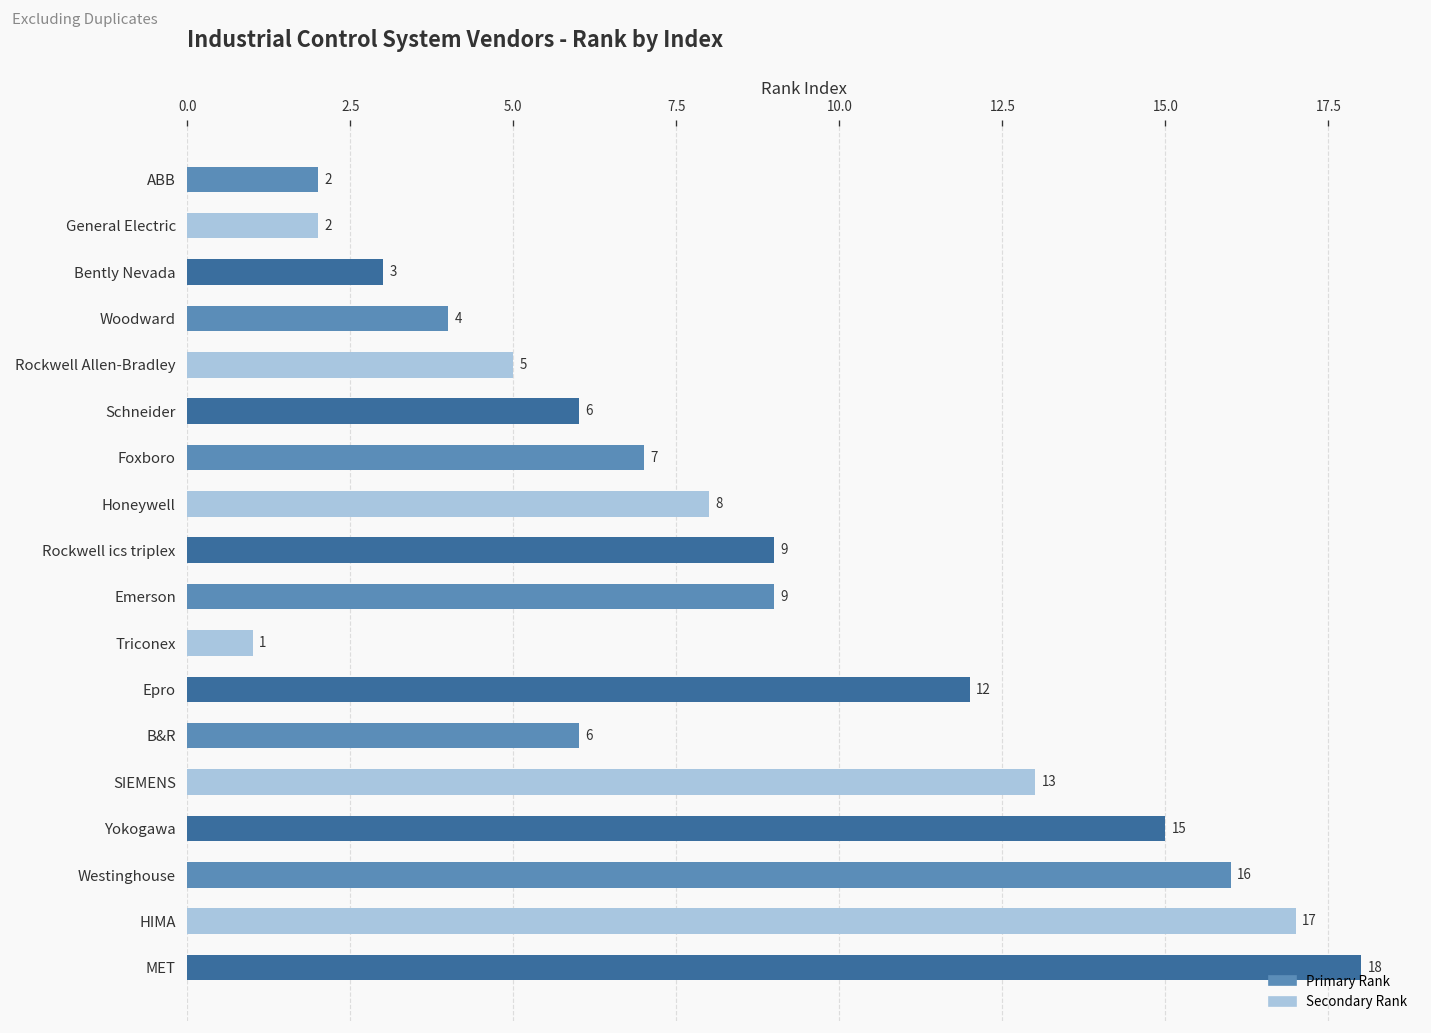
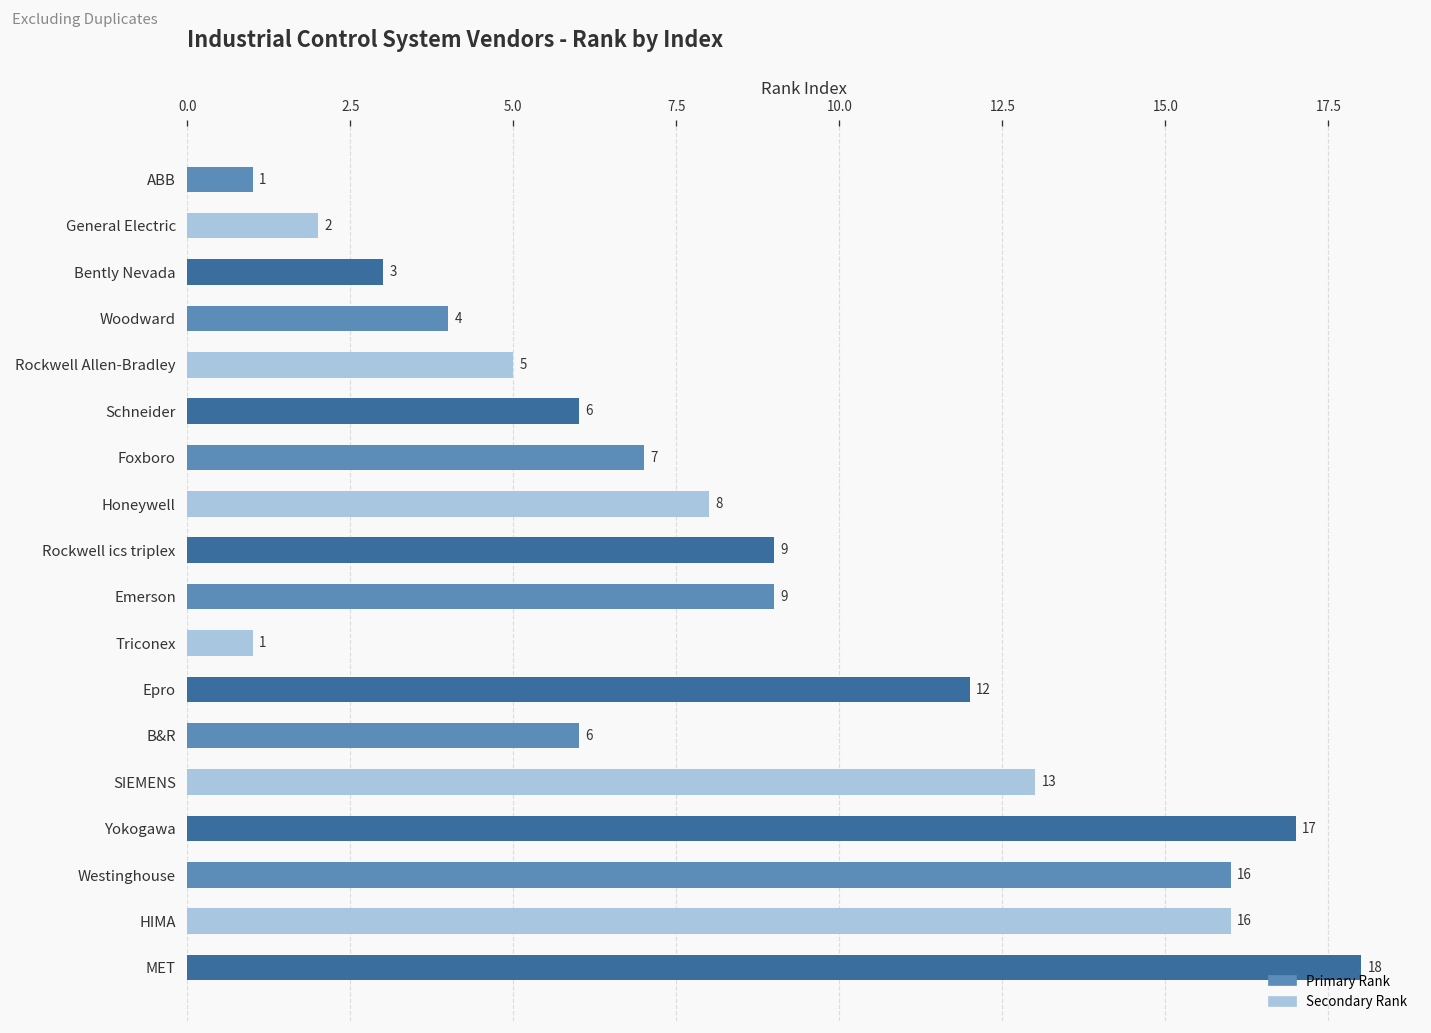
  {
-   "ABB": 2,
+   "ABB": 1,
    "General Electric": 2,
    "Bently Nevada": 3,
    "Woodward": 4,
    "Rockwell Allen-Bradley": 5,
    "Schneider": 6,
    "Foxboro": 7,
    "Honeywell": 8,
    "Rockwell ics triplex": 9,
    "Emerson": 9,
    "Triconex": 1,
    "Epro": 12,
    "B&R": 6,
    "SIEMENS": 13,
-   "Yokogawa": 15,
+   "Yokogawa": 17,
    "Westinghouse": 16,
-   "HIMA": 17,
+   "HIMA": 16,
    "MET": 18
  }
